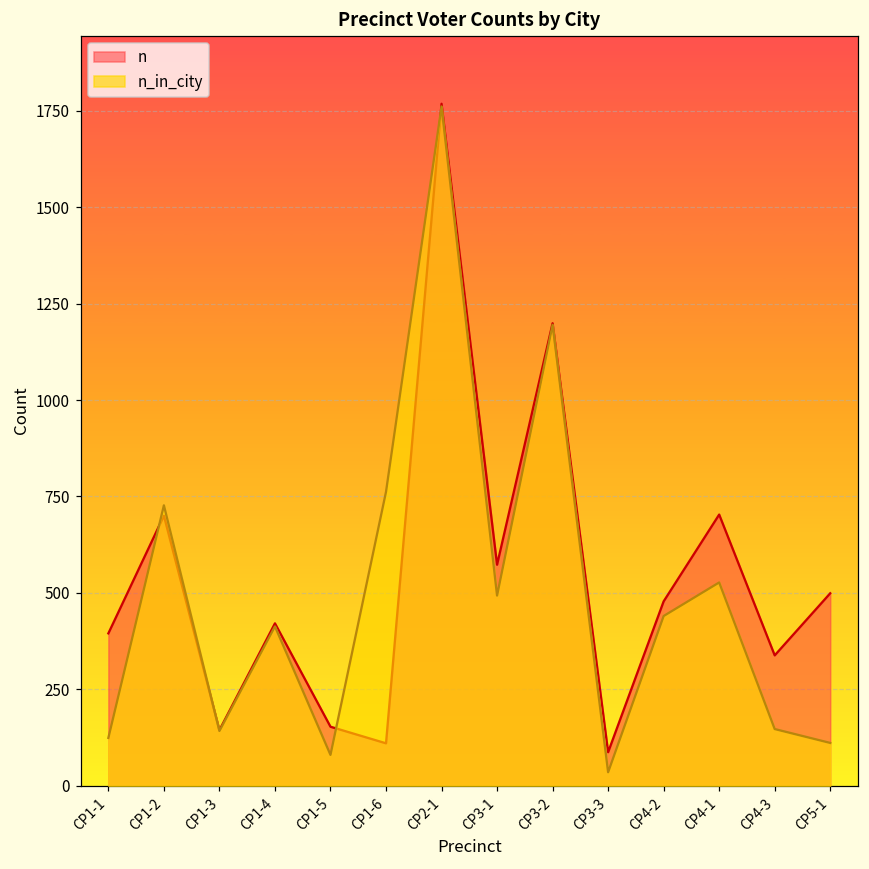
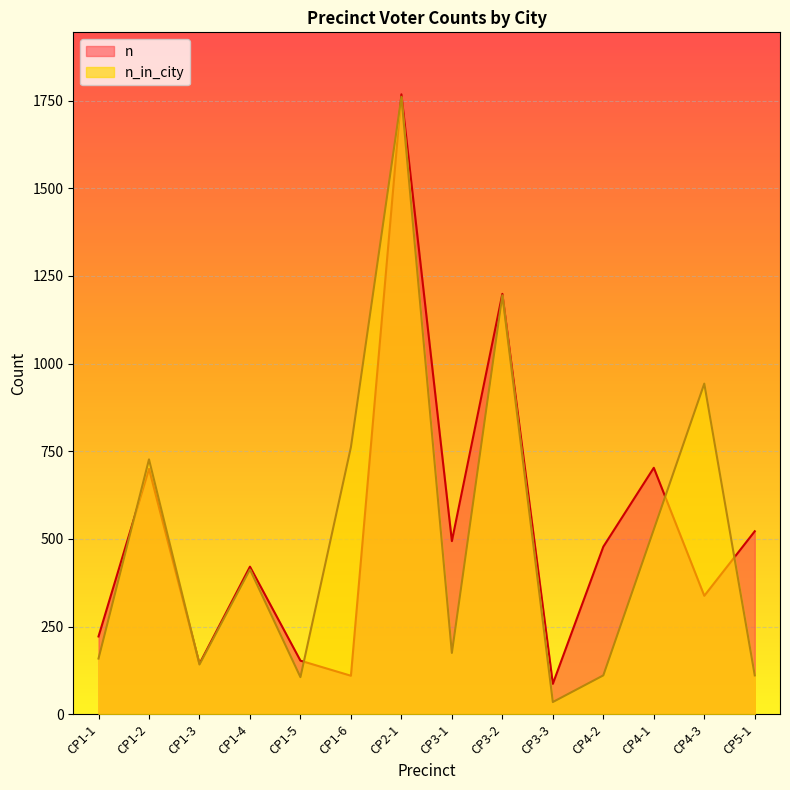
  {
    "n": {
-     "CP1-1": 400,
+     "CP1-1": 220,
      "CP1-2": 700,
      "CP1-4": 420,
      "CP1-5": 150,
      "CP1-6": 110,
-     "CP3-1": 570,
+     "CP3-1": 490,
      "CP3-3": 90,
      "CP4-2": 480,
      "CP4-1": 700,
      "CP4-3": 340,
-     "CP5-1": 500
+     "CP5-1": 520
    },
    "n_in_city": {
-     "CP1-1": 120,
+     "CP1-1": 160,
      "CP1-2": 730,
      "CP1-4": 410,
-     "CP1-5": 80,
+     "CP1-5": 110,
      "CP1-6": 760,
-     "CP3-1": 490,
+     "CP3-1": 180,
      "CP3-3": 40,
-     "CP4-2": 440,
+     "CP4-2": 110,
      "CP4-1": 530,
-     "CP4-3": 150,
+     "CP4-3": 940,
      "CP5-1": 110
    }
  }
